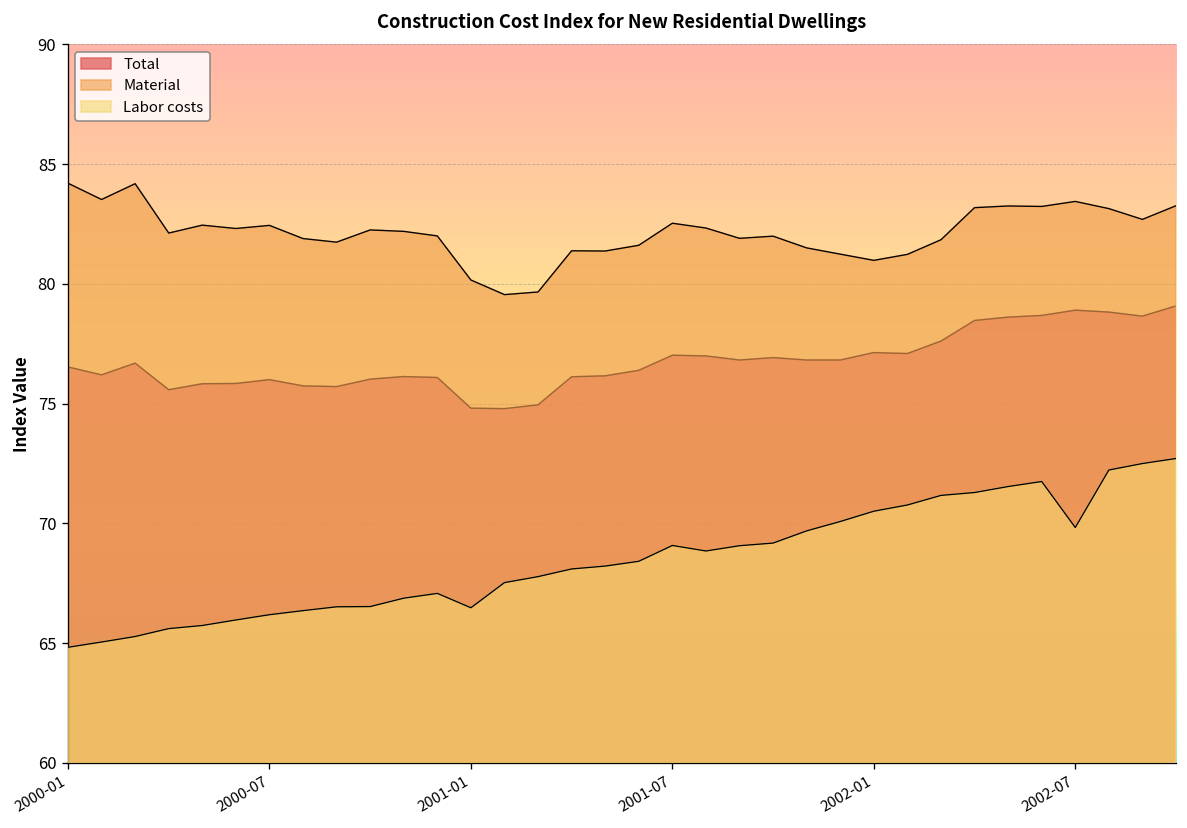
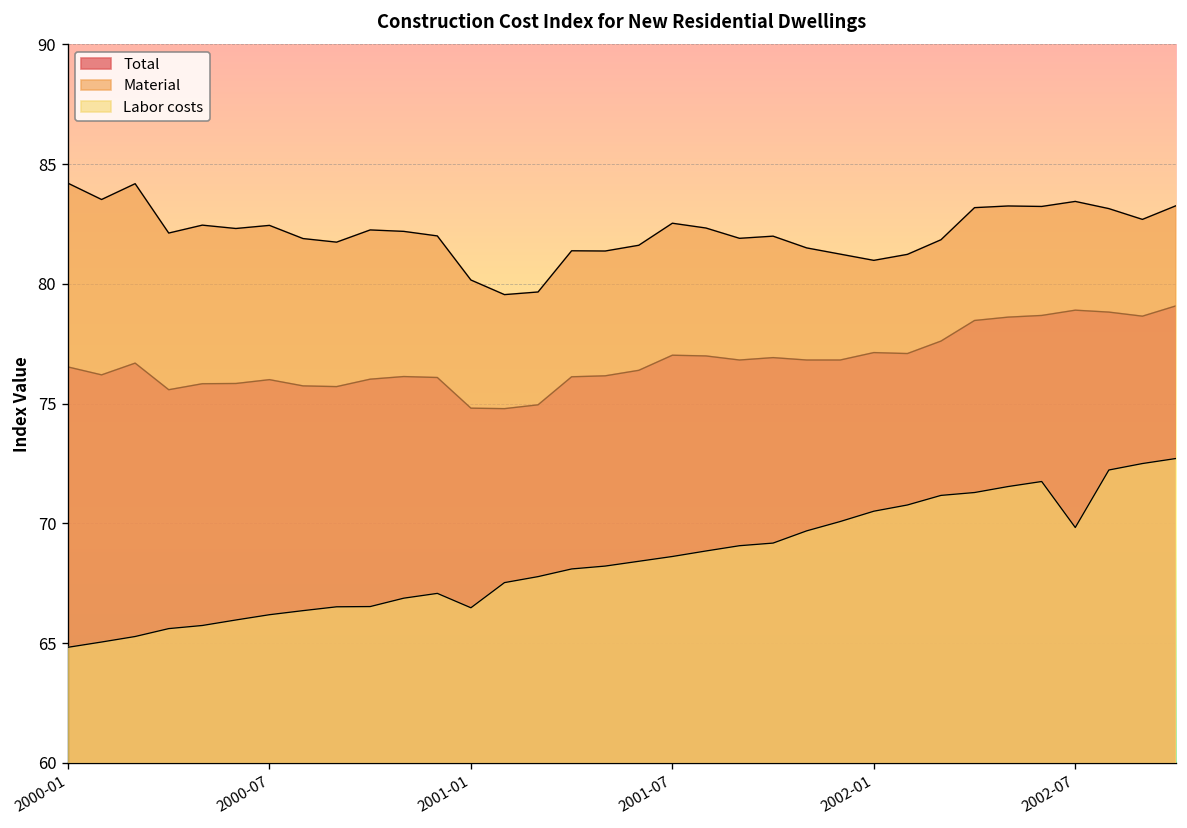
  {
    "Total": {
      "2000-01": 76.5,
      "2000-07": 76.0,
      "2001-01": 74.8,
      "2001-07": 77.0,
      "2002-01": 77.1,
      "2002-07": 78.9
    },
    "Material": {
      "2000-01": 84.2,
      "2000-07": 82.4,
      "2001-01": 80.2,
      "2001-07": 82.5,
      "2002-01": 81.0,
      "2002-07": 83.4
    },
    "Labor costs": {
      "2000-01": 64.8,
      "2000-07": 66.2,
      "2001-01": 66.5,
-     "2001-07": 69.1,
+     "2001-07": 68.6,
      "2002-01": 70.5,
      "2002-07": 69.8
    }
  }
